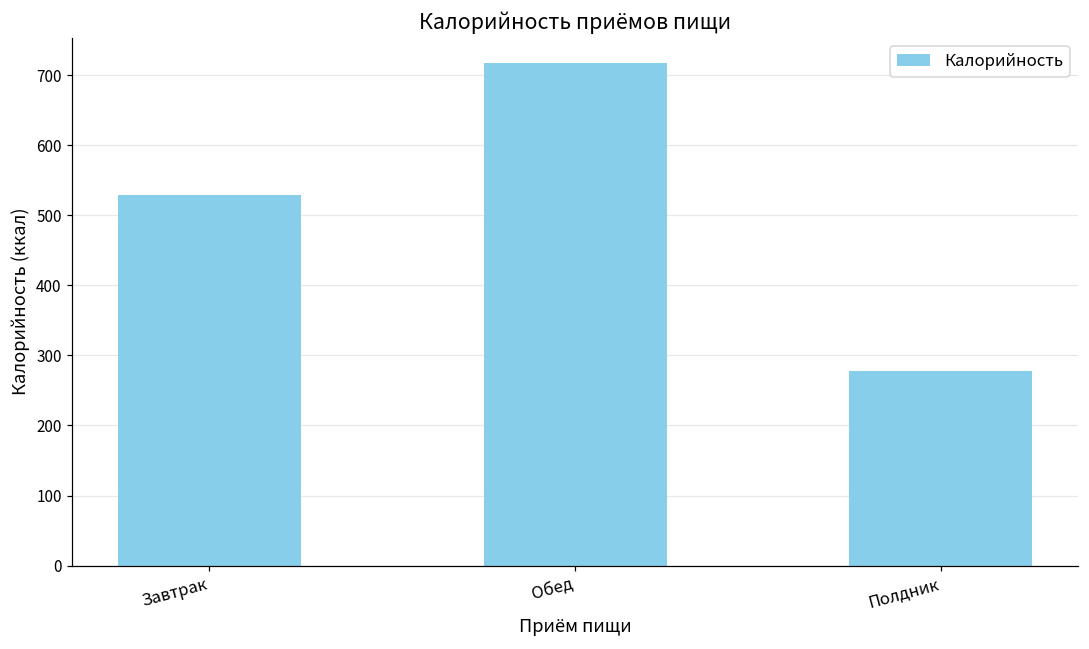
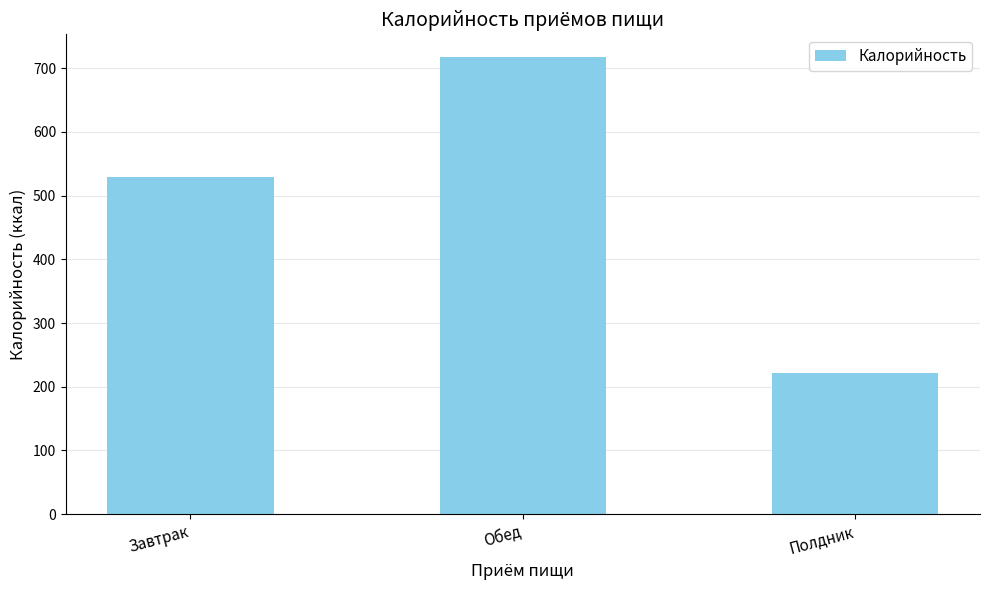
  {
    "Завтрак": 530,
    "Обед": 720,
-   "Полдник": 280
+   "Полдник": 220
  }
